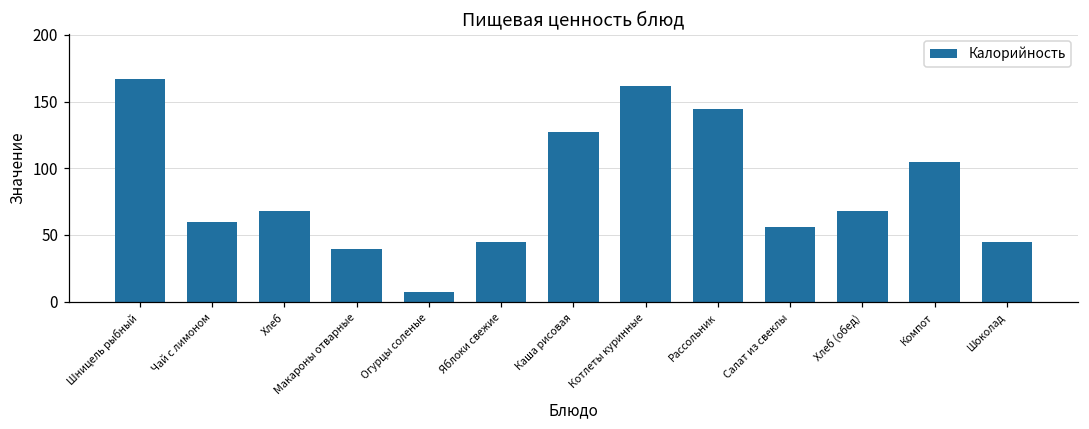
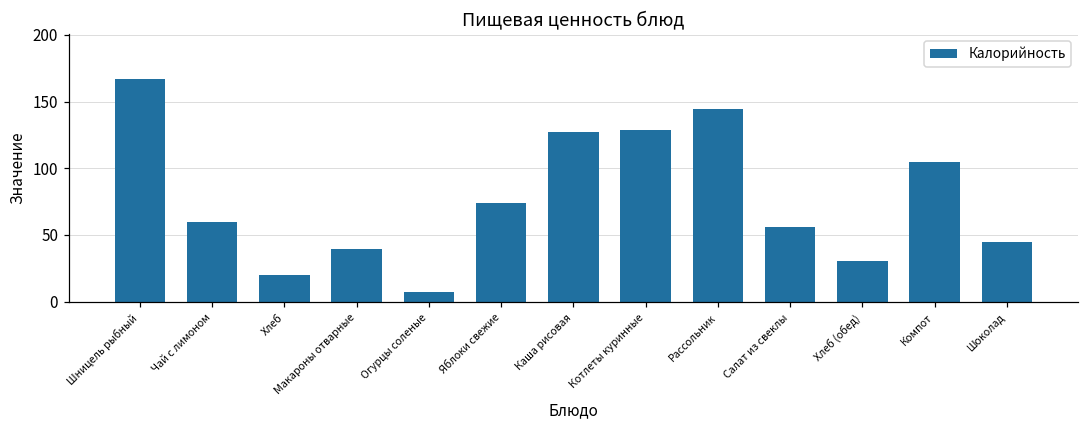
  {
    "Шницель рыбный": 167,
    "Чай с лимоном": 60,
-   "Хлеб": 68,
+   "Хлеб": 20,
    "Макароны отварные": 39,
    "Огурцы соленые": 7,
-   "Яблоки свежие": 44,
+   "Яблоки свежие": 74,
    "Каша рисовая": 127,
-   "Котлеты куринные": 162,
+   "Котлеты куринные": 129,
    "Рассольник": 145,
    "Салат из свеклы": 56,
-   "Хлеб (обед)": 68,
+   "Хлеб (обед)": 31,
    "Компот": 105,
    "Шоколад": 44
  }
